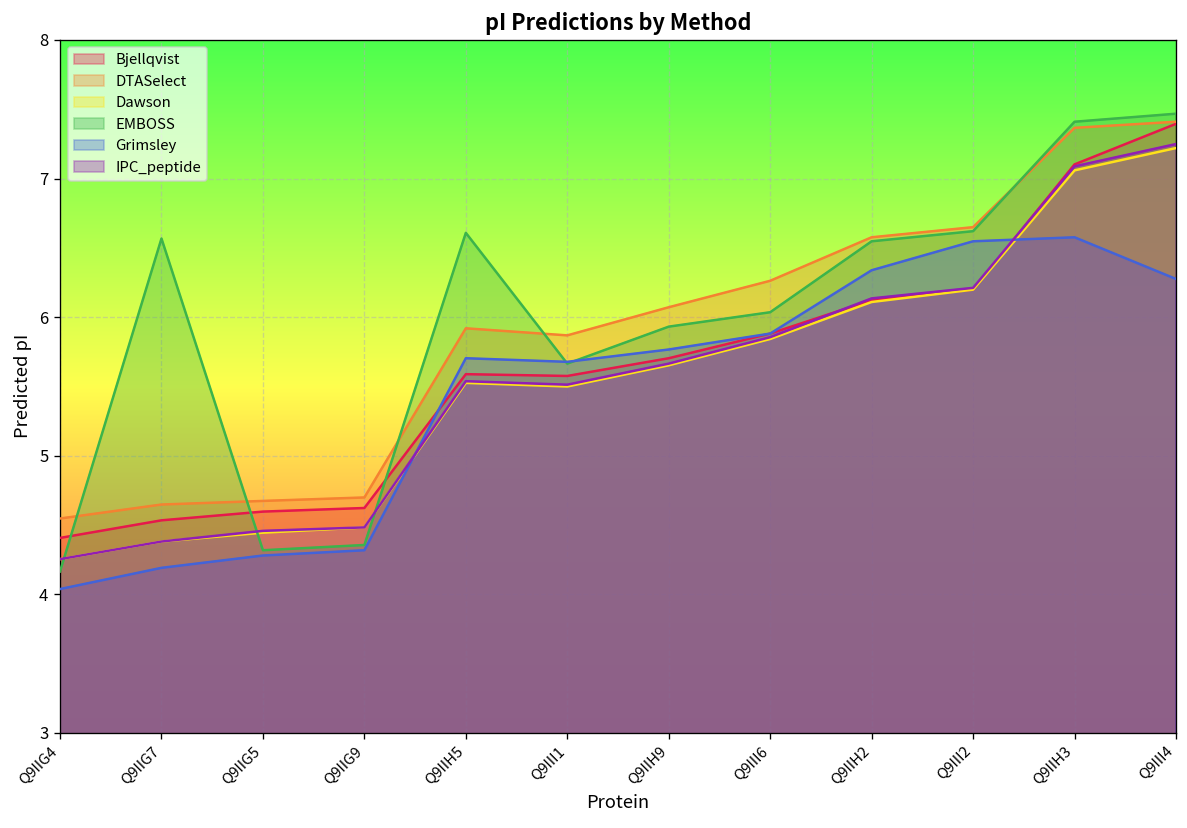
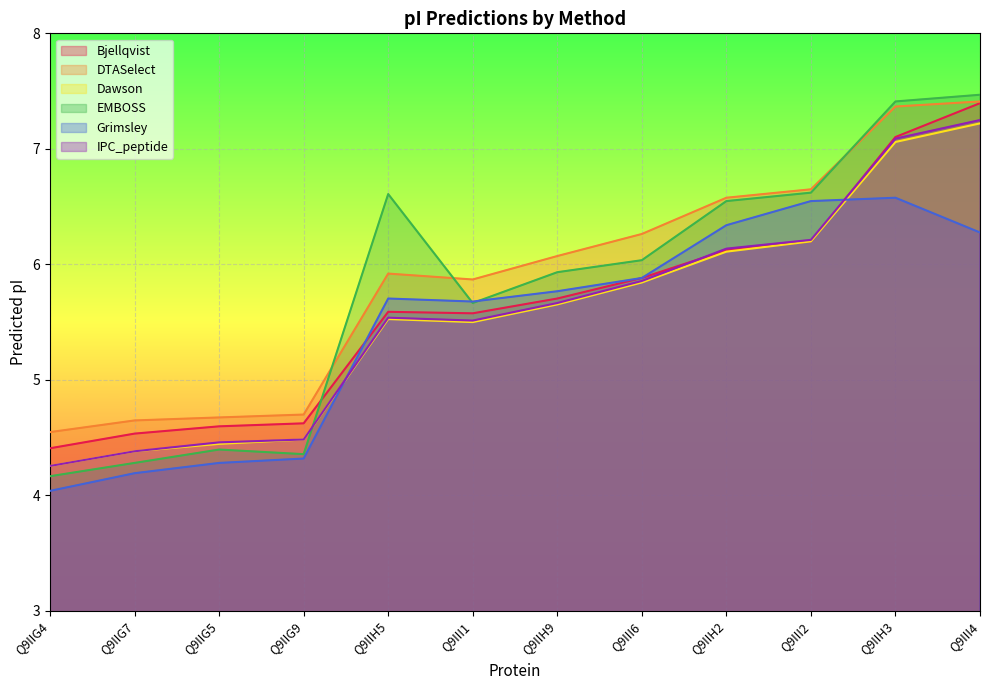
  {
    "EMBOSS": {
      "Q9IIG4": 4.16,
-     "Q9IIG7": 6.57,
-     "Q9IIG5": 4.32,
+     "Q9IIG7": 4.28,
+     "Q9IIG5": 4.40,
      "Q9IIG9": 4.36,
      "Q9IIH5": 6.61,
      "Q9IIH9": 5.93,
      "Q9III6": 6.04,
      "Q9IIH2": 6.55,
      "Q9III2": 6.62,
      "Q9IIH3": 7.41,
      "Q9III4": 7.47
    }
  }
